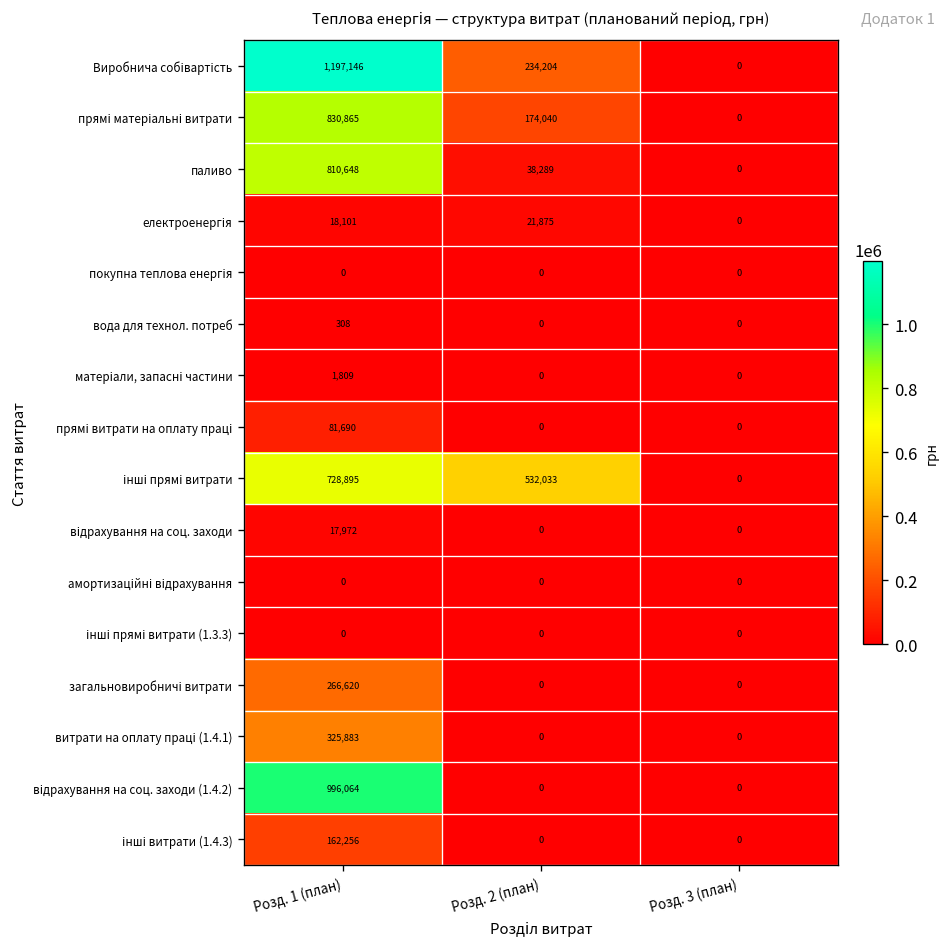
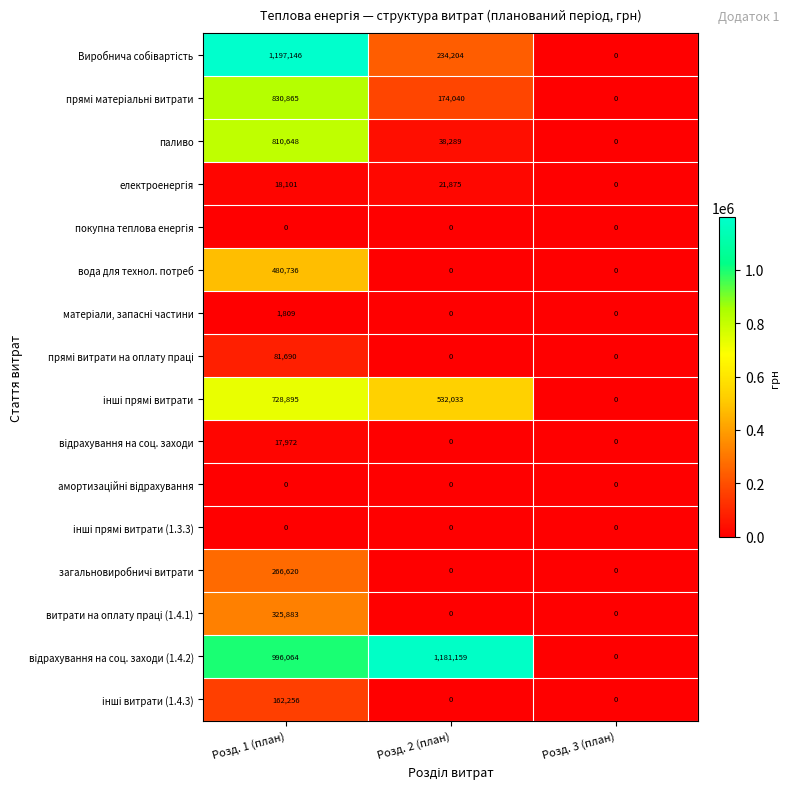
  {
    "Виробнича собівартість": {
      "Розд. 1 (план)": "1,197,146",
      "Розд. 2 (план)": "234,204",
      "Розд. 3 (план)": "0"
    },
    "прямі матеріальні витрати": {
      "Розд. 1 (план)": "830,865",
      "Розд. 2 (план)": "174,040",
      "Розд. 3 (план)": "0"
    },
    "паливо": {
      "Розд. 1 (план)": "810,648",
      "Розд. 2 (план)": "38,289",
      "Розд. 3 (план)": "0"
    },
    "електроенергія": {
      "Розд. 1 (план)": "18,101",
      "Розд. 2 (план)": "21,875",
      "Розд. 3 (план)": "0"
    },
    "покупна теплова енергія": {
      "Розд. 1 (план)": "0",
      "Розд. 2 (план)": "0",
      "Розд. 3 (план)": "0"
    },
    "вода для технол. потреб": {
-     "Розд. 1 (план)": "308",
+     "Розд. 1 (план)": "480,736",
      "Розд. 2 (план)": "0",
      "Розд. 3 (план)": "0"
    },
    "матеріали, запасні частини": {
      "Розд. 1 (план)": "1,809",
      "Розд. 2 (план)": "0",
      "Розд. 3 (план)": "0"
    },
    "прямі витрати на оплату праці": {
      "Розд. 1 (план)": "81,690",
      "Розд. 2 (план)": "0",
      "Розд. 3 (план)": "0"
    },
    "інші прямі витрати": {
      "Розд. 1 (план)": "728,895",
      "Розд. 2 (план)": "532,033",
      "Розд. 3 (план)": "0"
    },
    "відрахування на соц. заходи": {
      "Розд. 1 (план)": "17,972",
      "Розд. 2 (план)": "0",
      "Розд. 3 (план)": "0"
    },
    "амортизаційні відрахування": {
      "Розд. 1 (план)": "0",
      "Розд. 2 (план)": "0",
      "Розд. 3 (план)": "0"
    },
    "інші прямі витрати (1.3.3)": {
      "Розд. 1 (план)": "0",
      "Розд. 2 (план)": "0",
      "Розд. 3 (план)": "0"
    },
    "загальновиробничі витрати": {
      "Розд. 1 (план)": "266,620",
      "Розд. 2 (план)": "0",
      "Розд. 3 (план)": "0"
    },
    "витрати на оплату праці (1.4.1)": {
      "Розд. 1 (план)": "325,883",
      "Розд. 2 (план)": "0",
      "Розд. 3 (план)": "0"
    },
    "відрахування на соц. заходи (1.4.2)": {
      "Розд. 1 (план)": "996,064",
-     "Розд. 2 (план)": "0",
+     "Розд. 2 (план)": "1,181,159",
      "Розд. 3 (план)": "0"
    },
    "інші витрати (1.4.3)": {
      "Розд. 1 (план)": "162,256",
      "Розд. 2 (план)": "0",
      "Розд. 3 (план)": "0"
    }
  }
